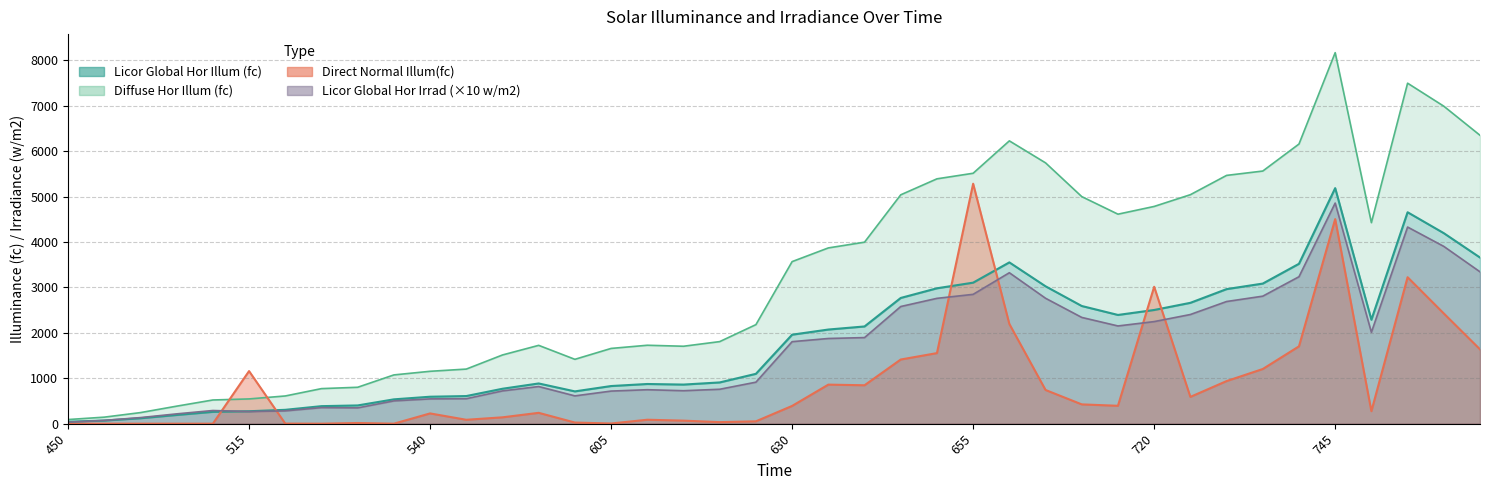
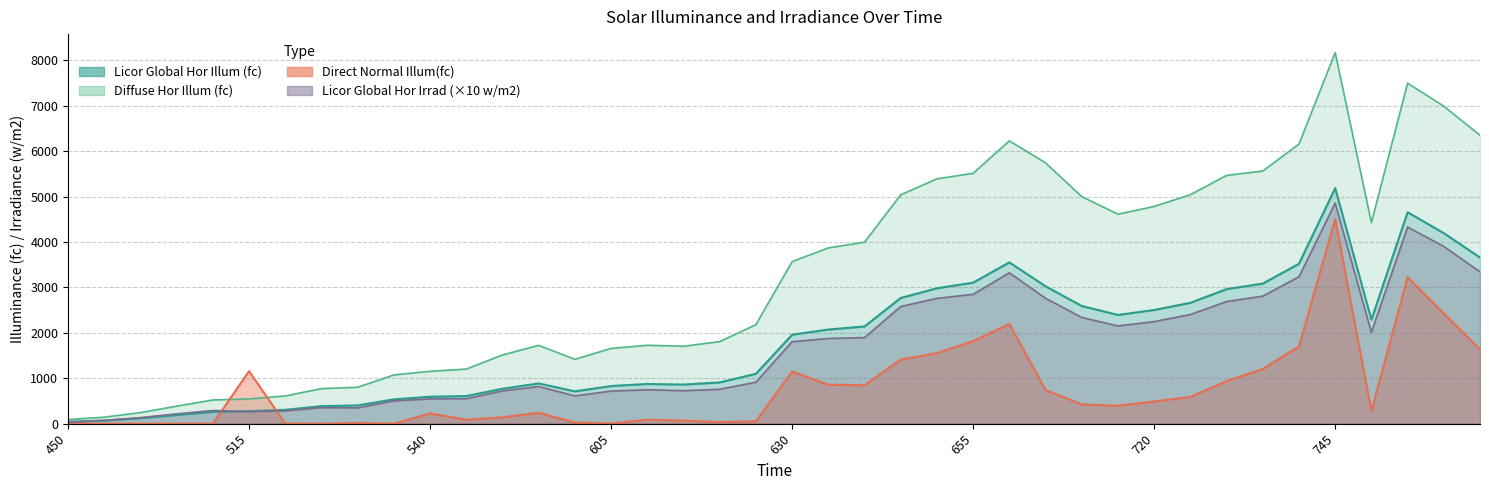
  {
    "Direct Normal Illum(fc)": {
      "515": 1200,
      "540": 200,
      "605": 0,
-     "630": 400,
-     "655": 5300,
-     "720": 3000,
+     "630": 1100,
+     "655": 1800,
+     "720": 500,
      "745": 4500
    }
  }
